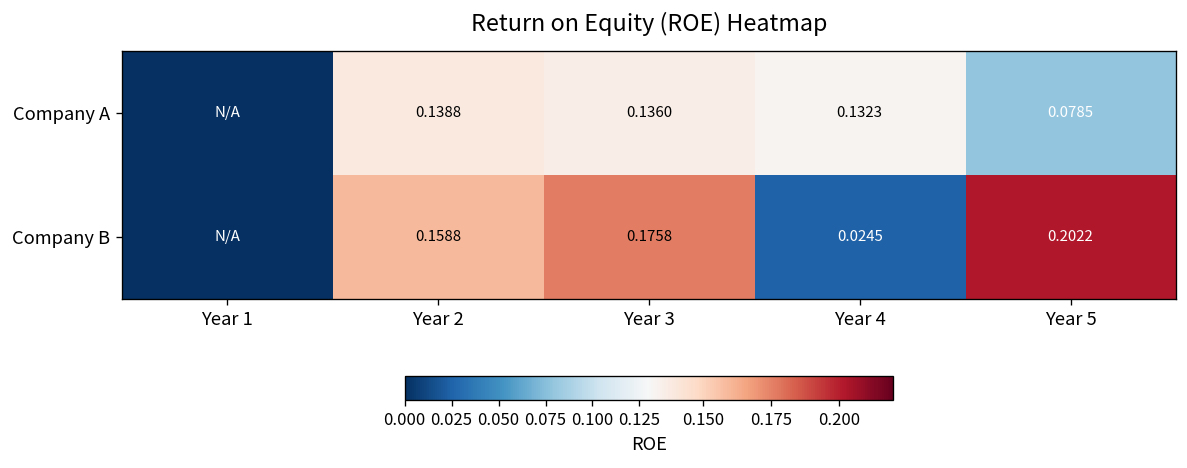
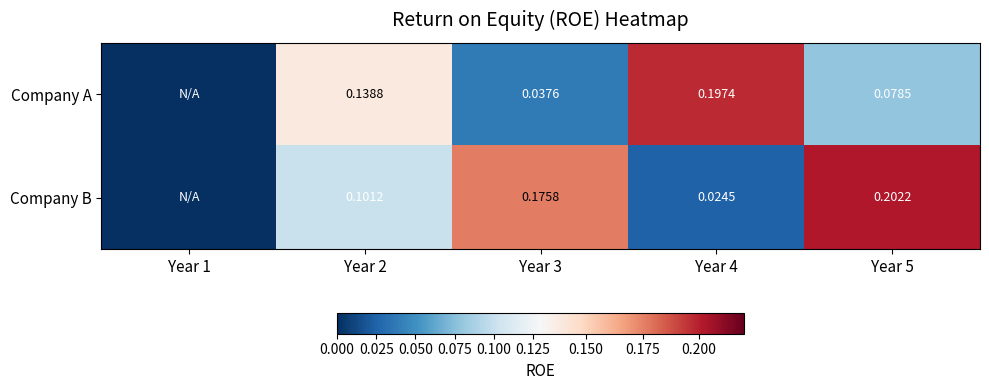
  {
    "Company A": {
      "Year 2": 0.1388,
-     "Year 3": 0.1360,
-     "Year 4": 0.1323,
+     "Year 3": 0.0376,
+     "Year 4": 0.1974,
      "Year 5": 0.0785
    },
    "Company B": {
-     "Year 2": 0.1588,
+     "Year 2": 0.1012,
      "Year 3": 0.1758,
      "Year 4": 0.0245,
      "Year 5": 0.2022
    }
  }
